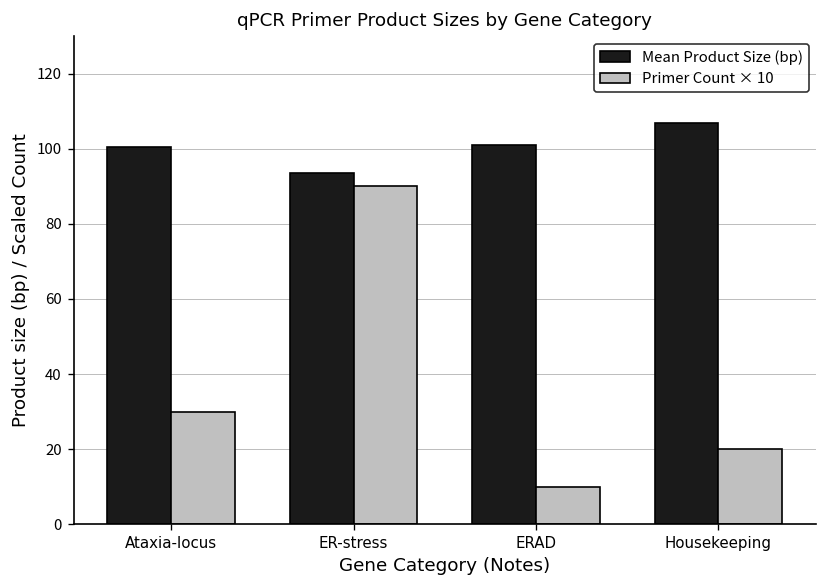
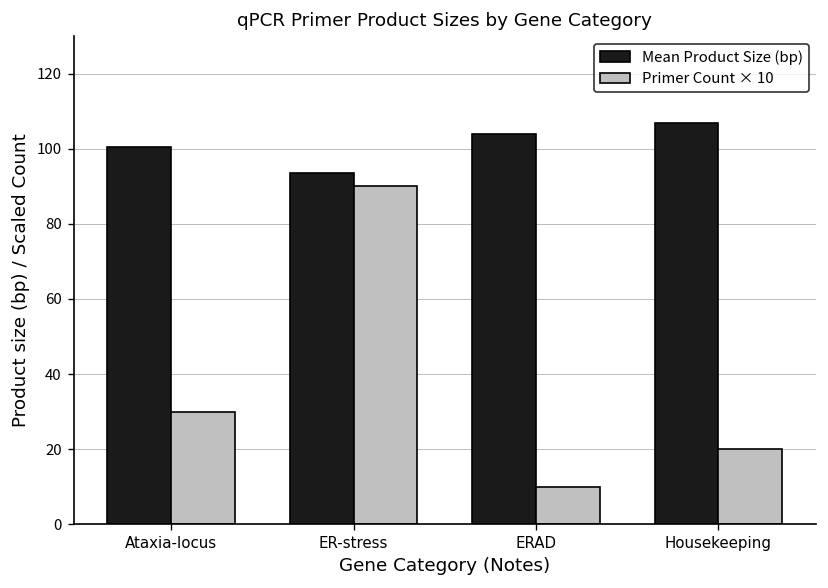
  {
    "Mean Product Size (bp)": {
      "Ataxia-locus": 100,
      "ER-stress": 94,
-     "ERAD": 101,
+     "ERAD": 104,
      "Housekeeping": 107
    },
    "Primer Count × 10": {
      "Ataxia-locus": 30,
      "ER-stress": 90,
      "ERAD": 10,
      "Housekeeping": 20
    }
  }
